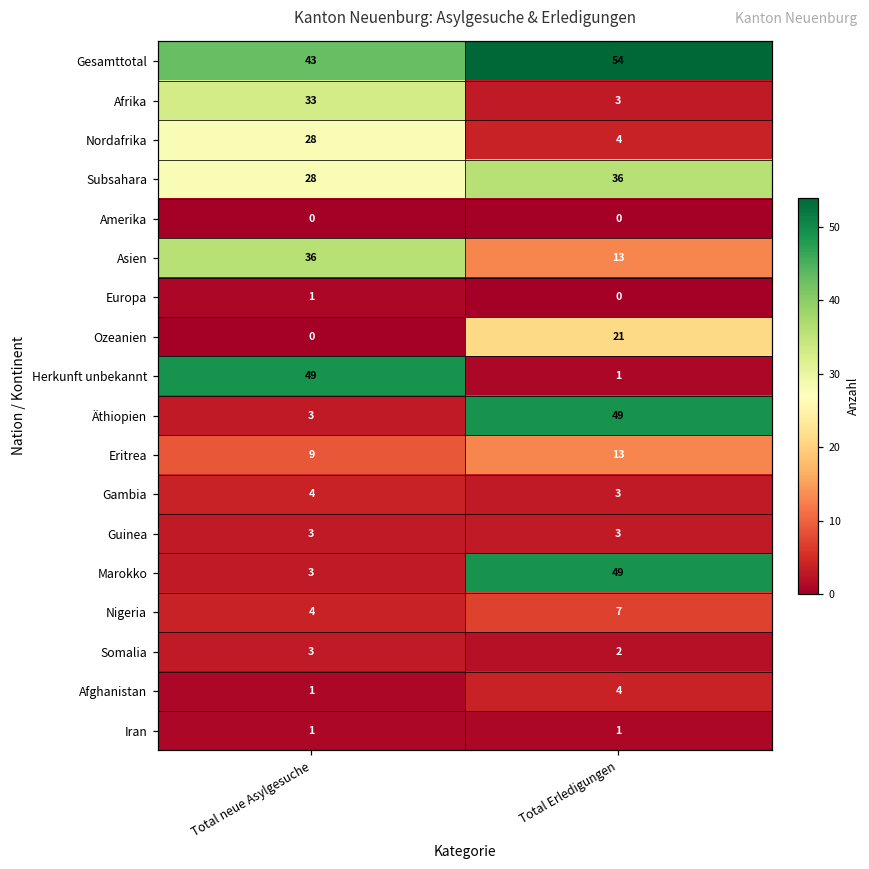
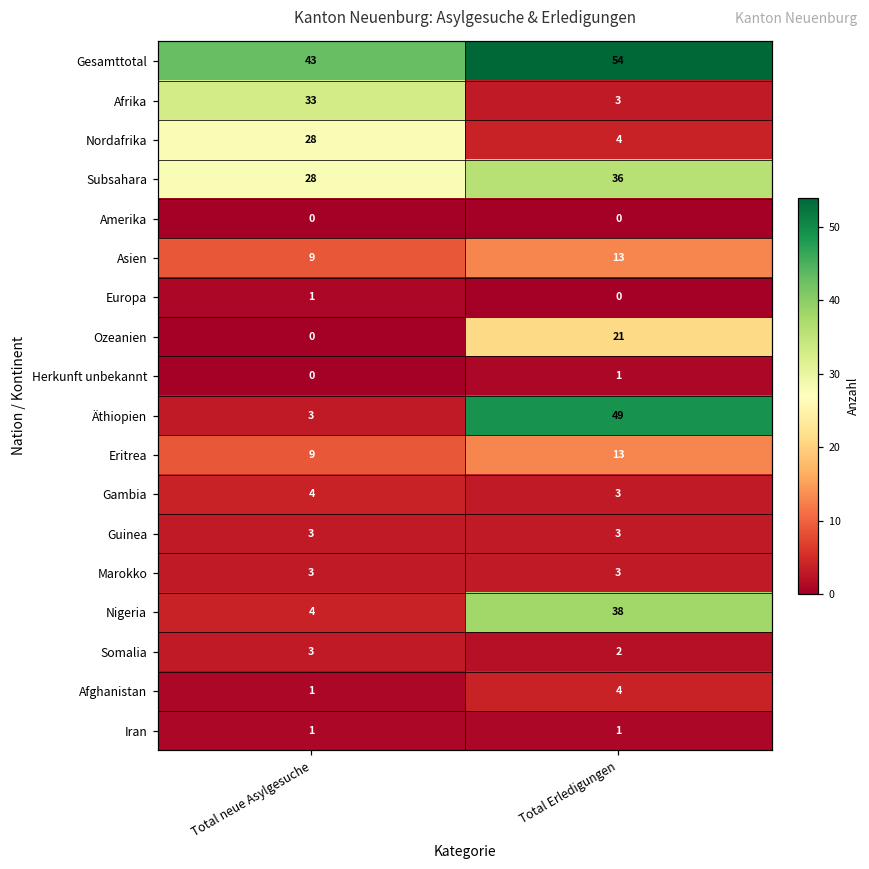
  {
    "Gesamttotal": {
      "Total neue Asylgesuche": 43,
      "Total Erledigungen": 54
    },
    "Afrika": {
      "Total neue Asylgesuche": 33,
      "Total Erledigungen": 3
    },
    "Nordafrika": {
      "Total neue Asylgesuche": 28,
      "Total Erledigungen": 4
    },
    "Subsahara": {
      "Total neue Asylgesuche": 28,
      "Total Erledigungen": 36
    },
    "Amerika": {
      "Total neue Asylgesuche": 0,
      "Total Erledigungen": 0
    },
    "Asien": {
-     "Total neue Asylgesuche": 36,
+     "Total neue Asylgesuche": 9,
      "Total Erledigungen": 13
    },
    "Europa": {
      "Total neue Asylgesuche": 1,
      "Total Erledigungen": 0
    },
    "Ozeanien": {
      "Total neue Asylgesuche": 0,
      "Total Erledigungen": 21
    },
    "Herkunft unbekannt": {
-     "Total neue Asylgesuche": 49,
+     "Total neue Asylgesuche": 0,
      "Total Erledigungen": 1
    },
    "Äthiopien": {
      "Total neue Asylgesuche": 3,
      "Total Erledigungen": 49
    },
    "Eritrea": {
      "Total neue Asylgesuche": 9,
      "Total Erledigungen": 13
    },
    "Gambia": {
      "Total neue Asylgesuche": 4,
      "Total Erledigungen": 3
    },
    "Guinea": {
      "Total neue Asylgesuche": 3,
      "Total Erledigungen": 3
    },
    "Marokko": {
      "Total neue Asylgesuche": 3,
-     "Total Erledigungen": 49
+     "Total Erledigungen": 3
    },
    "Nigeria": {
      "Total neue Asylgesuche": 4,
-     "Total Erledigungen": 7
+     "Total Erledigungen": 38
    },
    "Somalia": {
      "Total neue Asylgesuche": 3,
      "Total Erledigungen": 2
    },
    "Afghanistan": {
      "Total neue Asylgesuche": 1,
      "Total Erledigungen": 4
    },
    "Iran": {
      "Total neue Asylgesuche": 1,
      "Total Erledigungen": 1
    }
  }
